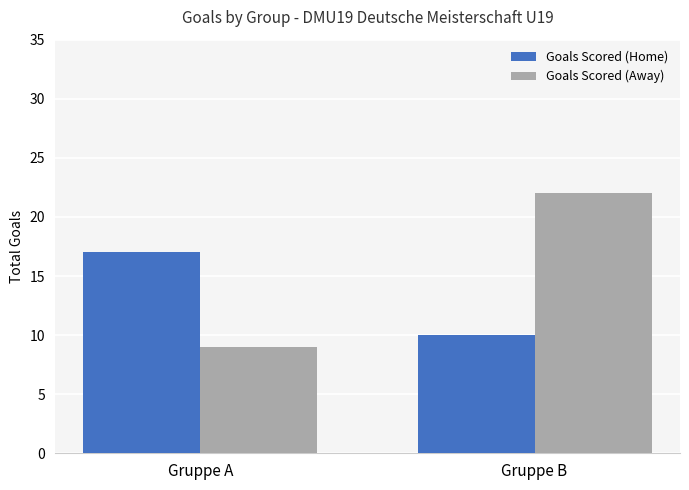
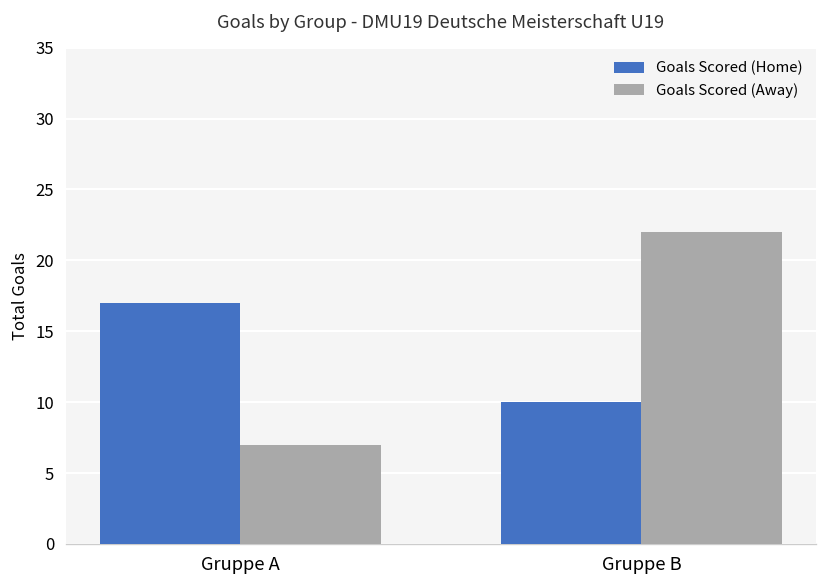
  {
    "Goals Scored (Home)": {
      "Gruppe A": 17,
      "Gruppe B": 10
    },
    "Goals Scored (Away)": {
-     "Gruppe A": 9,
+     "Gruppe A": 7,
      "Gruppe B": 22
    }
  }
